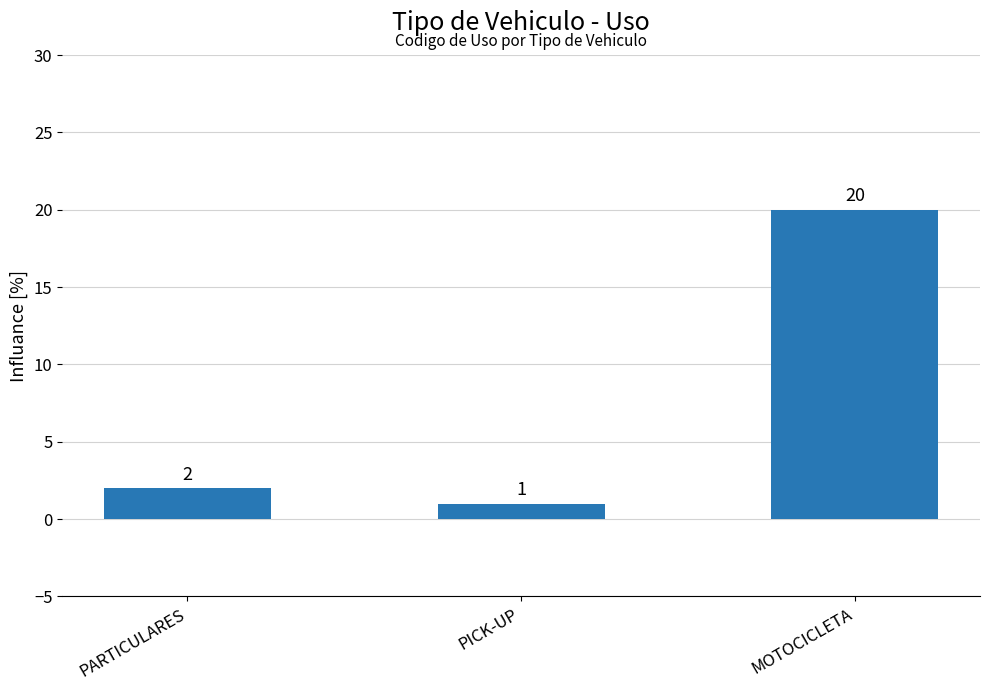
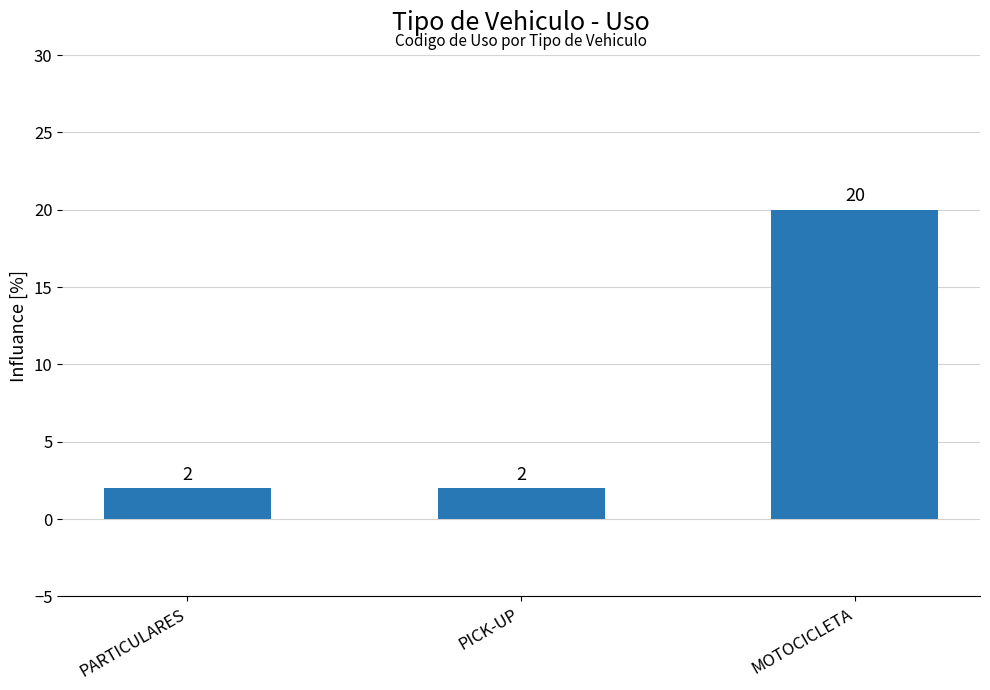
  {
    "PARTICULARES": 2,
-   "PICK-UP": 1,
+   "PICK-UP": 2,
    "MOTOCICLETA": 20
  }
